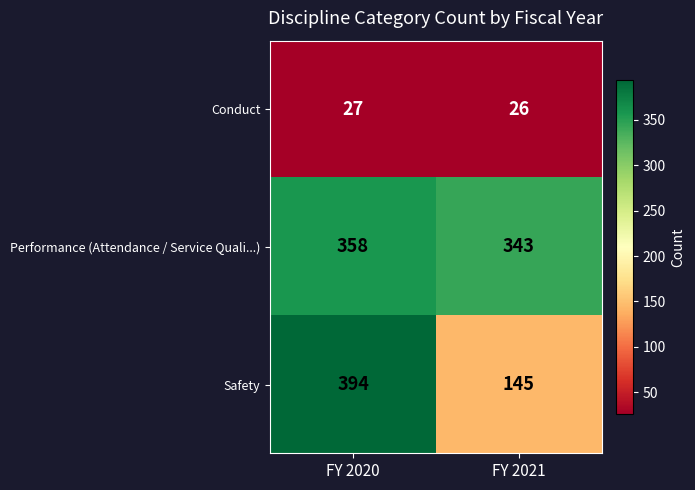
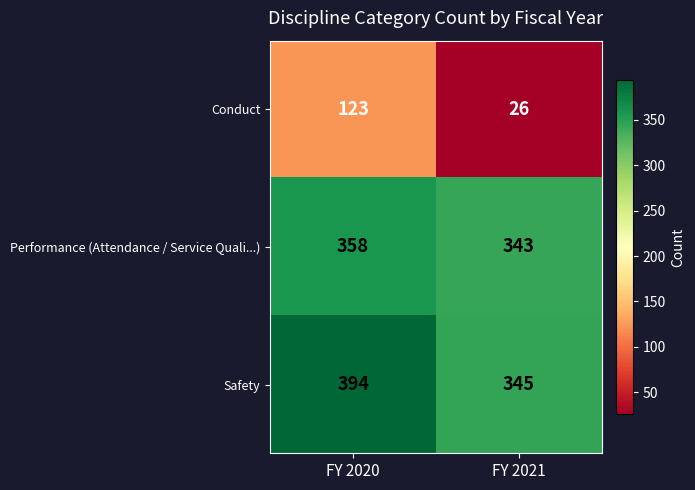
  {
    "Conduct": {
-     "FY 2020": 27,
+     "FY 2020": 123,
      "FY 2021": 26
    },
    "Performance (Attendance / Service Quali...)": {
      "FY 2020": 358,
      "FY 2021": 343
    },
    "Safety": {
      "FY 2020": 394,
-     "FY 2021": 145
+     "FY 2021": 345
    }
  }
